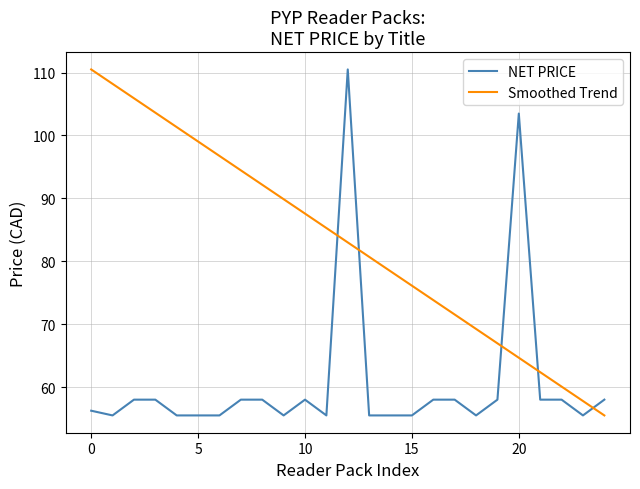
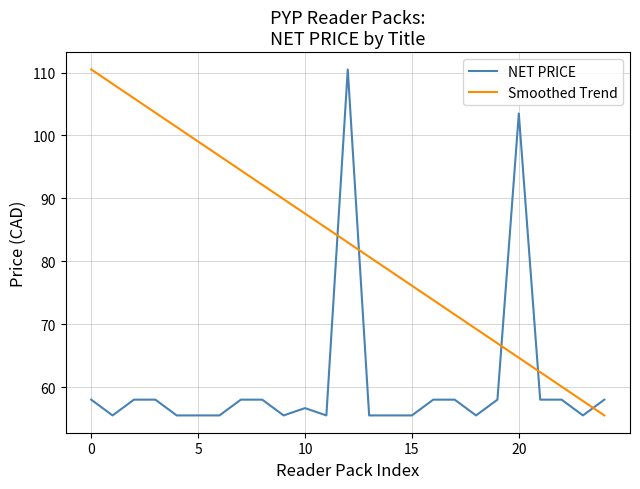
  {
    "NET PRICE": {
-     "0": 56,
+     "0": 58,
      "5": 55,
-     "10": 58,
+     "10": 57,
      "15": 55,
      "20": 103
    },
    "Smoothed Trend": {
      "0": 111,
      "5": 99,
      "10": 88,
      "15": 76,
      "20": 65
    }
  }
